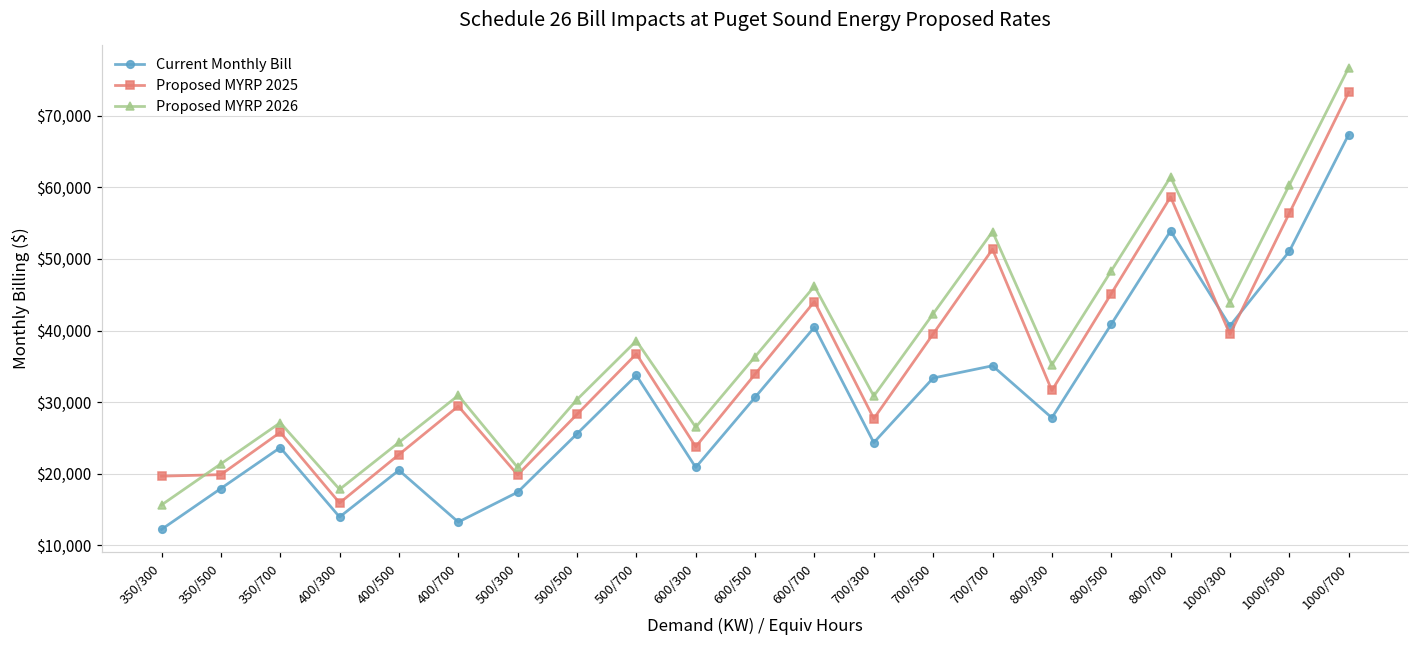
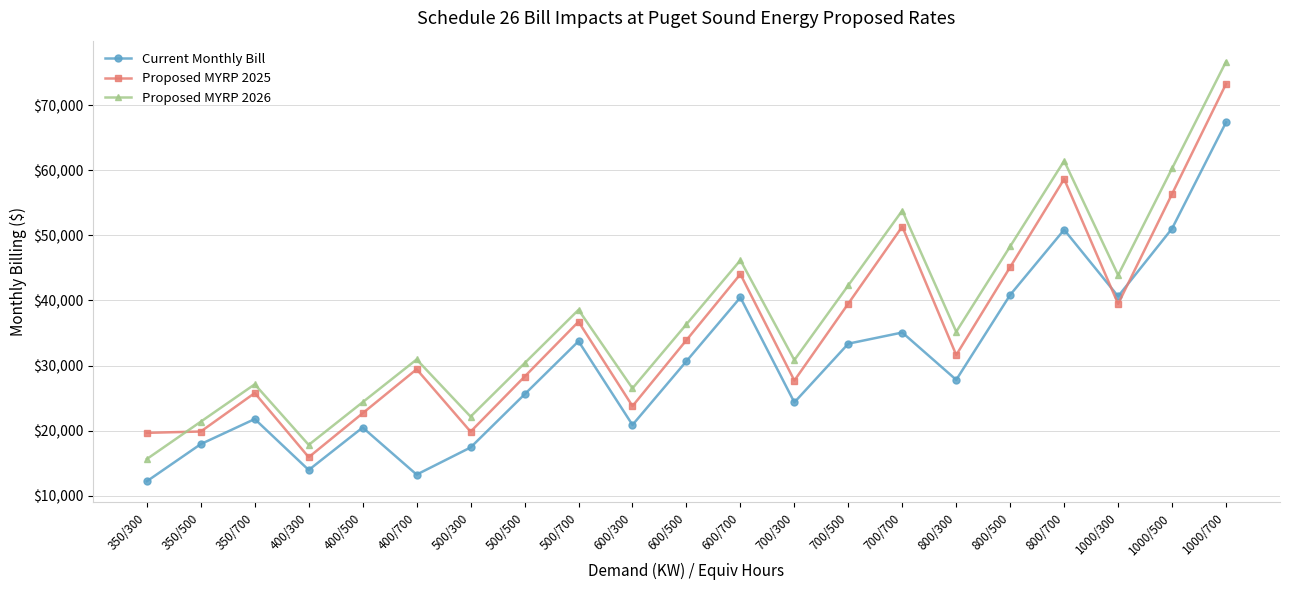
  {
    "Current Monthly Bill": {
      "350/300": "$12,000",
      "350/500": "$18,000",
-     "350/700": "$24,000",
+     "350/700": "$22,000",
      "400/300": "$14,000",
      "400/500": "$20,000",
      "400/700": "$13,000",
      "500/300": "$17,000",
      "500/500": "$26,000",
      "500/700": "$34,000",
      "600/300": "$21,000",
      "600/500": "$31,000",
      "600/700": "$40,000",
      "700/300": "$24,000",
      "700/500": "$33,000",
      "700/700": "$35,000",
      "800/300": "$28,000",
      "800/500": "$41,000",
-     "800/700": "$54,000",
+     "800/700": "$51,000",
      "1000/300": "$41,000",
      "1000/500": "$51,000",
      "1000/700": "$67,000"
    },
    "Proposed MYRP 2025": {
      "350/300": "$20,000",
      "350/500": "$20,000",
      "350/700": "$26,000",
      "400/300": "$16,000",
      "400/500": "$23,000",
      "400/700": "$29,000",
      "500/300": "$20,000",
      "500/500": "$28,000",
      "500/700": "$37,000",
      "600/300": "$24,000",
      "600/500": "$34,000",
      "600/700": "$44,000",
      "700/300": "$28,000",
      "700/500": "$40,000",
      "700/700": "$51,000",
      "800/300": "$32,000",
      "800/500": "$45,000",
      "800/700": "$59,000",
      "1000/300": "$39,000",
      "1000/500": "$56,000",
      "1000/700": "$73,000"
    },
    "Proposed MYRP 2026": {
      "350/300": "$16,000",
      "350/500": "$21,000",
      "350/700": "$27,000",
      "400/300": "$18,000",
      "400/500": "$24,000",
      "400/700": "$31,000",
-     "500/300": "$21,000",
+     "500/300": "$22,000",
      "500/500": "$30,000",
      "500/700": "$39,000",
      "600/300": "$27,000",
      "600/500": "$36,000",
      "600/700": "$46,000",
      "700/300": "$31,000",
      "700/500": "$42,000",
      "700/700": "$54,000",
      "800/300": "$35,000",
      "800/500": "$48,000",
      "800/700": "$61,000",
      "1000/300": "$44,000",
      "1000/500": "$60,000",
      "1000/700": "$77,000"
    }
  }
